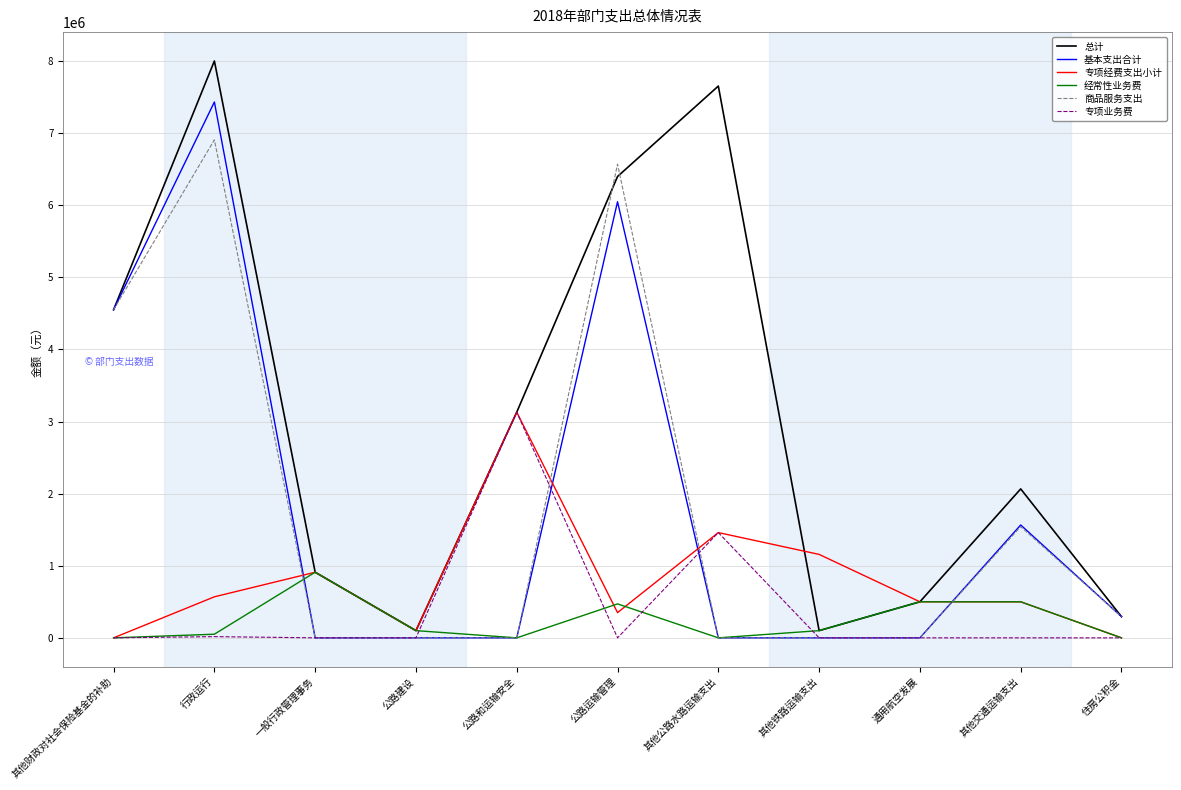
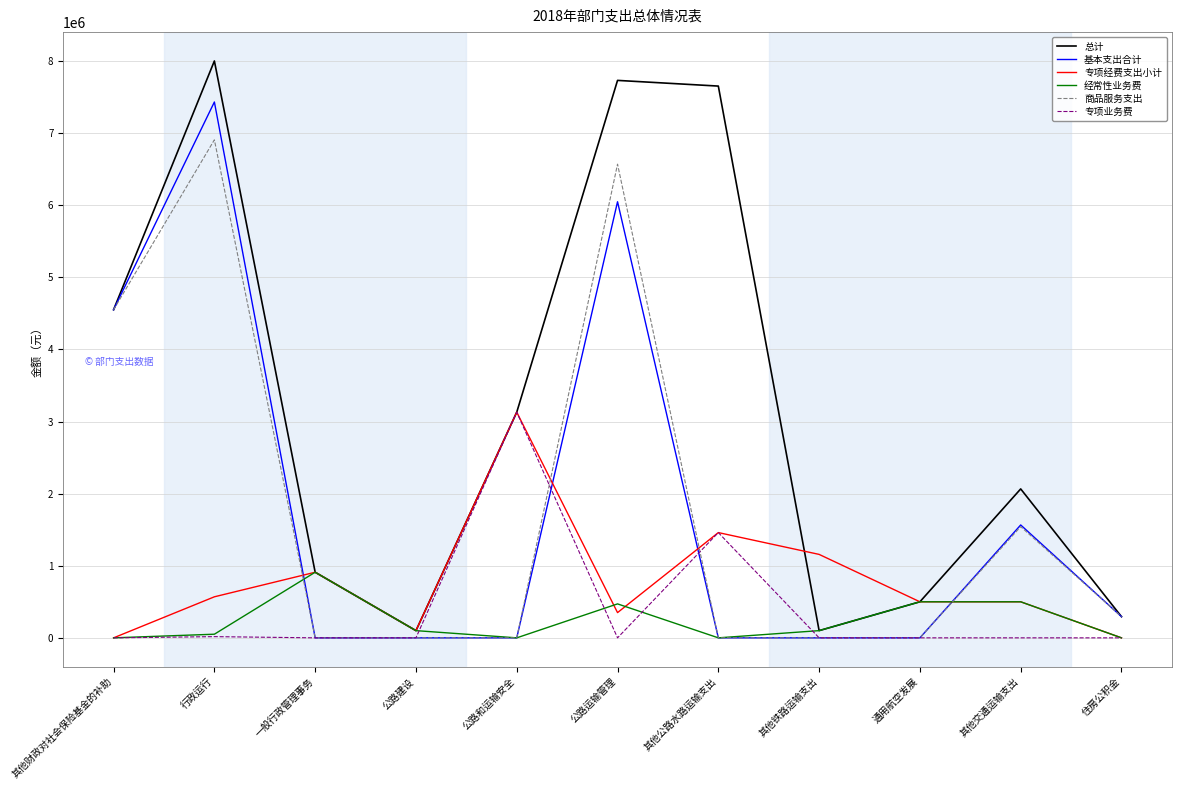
  {
    "总计": {
      "行政运行": 8000000,
-     "公路运输管理": 6400000,
+     "公路运输管理": 7700000,
      "其他公路水路运输支出": 7700000,
      "其他交通运输支出": 2100000
    },
    "基本支出合计": {
      "行政运行": 7400000,
      "公路运输管理": 6000000
    },
    "专项经费支出小计": {
      "行政运行": 600000,
      "公路运输管理": 400000,
      "其他铁路运输支出": 1200000
    },
    "经常性业务费": {
      "公路运输管理": 500000
    },
    "商品服务支出": {
      "行政运行": 6900000,
      "公路运输管理": 6600000
    },
    "专项业务费": {
      "公路运输管理": 0,
      "其他交通运输支出": 0
    }
  }
